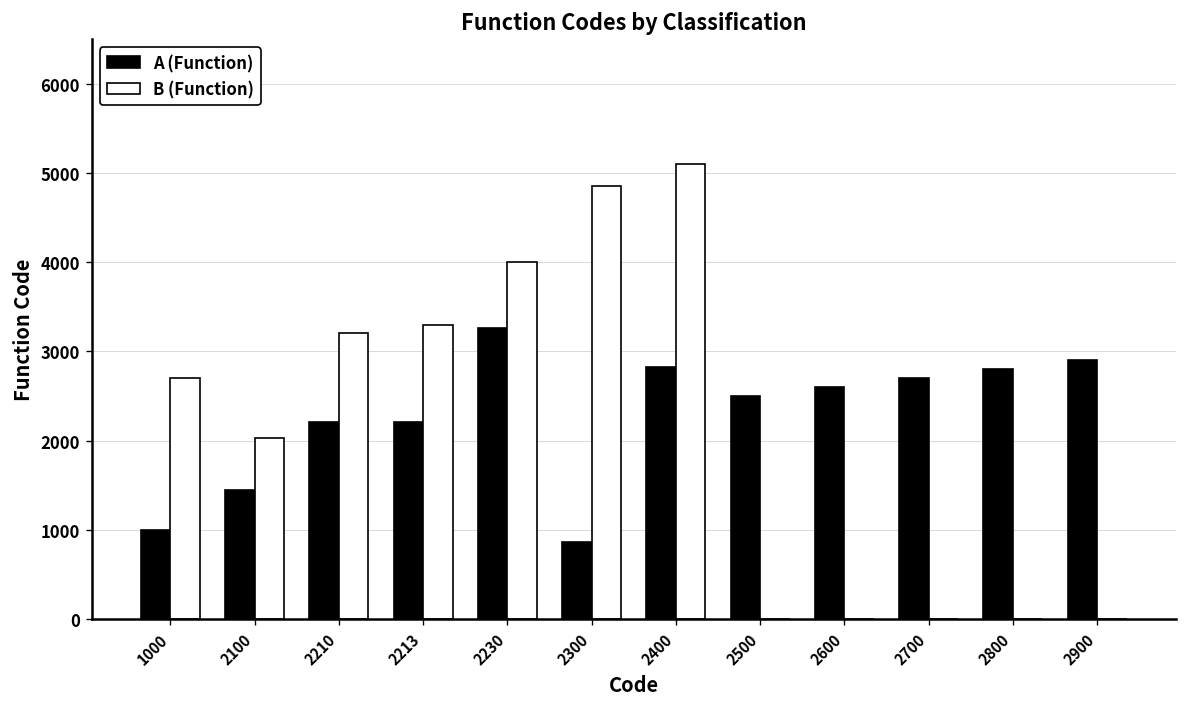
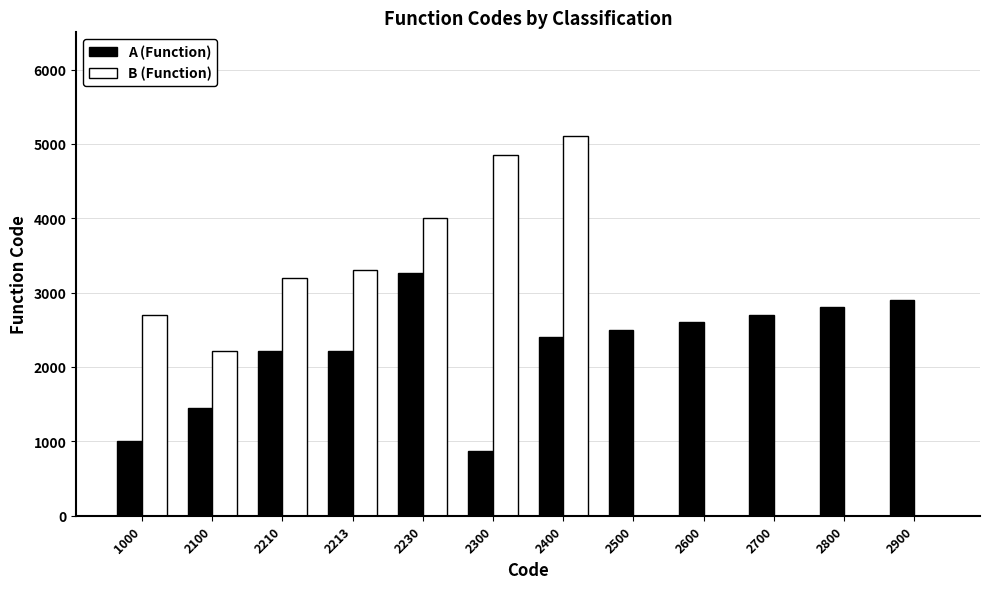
  {
    "A (Function)": {
      "1000": 1000,
      "2100": 1400,
      "2210": 2200,
      "2213": 2200,
      "2230": 3300,
      "2300": 900,
-     "2400": 2800,
+     "2400": 2400,
      "2500": 2500,
      "2600": 2600,
      "2700": 2700,
      "2800": 2800,
      "2900": 2900
    },
    "B (Function)": {
      "1000": 2700,
-     "2100": 2000,
+     "2100": 2200,
      "2210": 3200,
      "2213": 3300,
      "2230": 4000,
      "2300": 4900,
      "2400": 5100,
      "2500": 0,
      "2600": 0,
      "2700": 0,
      "2800": 0,
      "2900": 0
    }
  }
